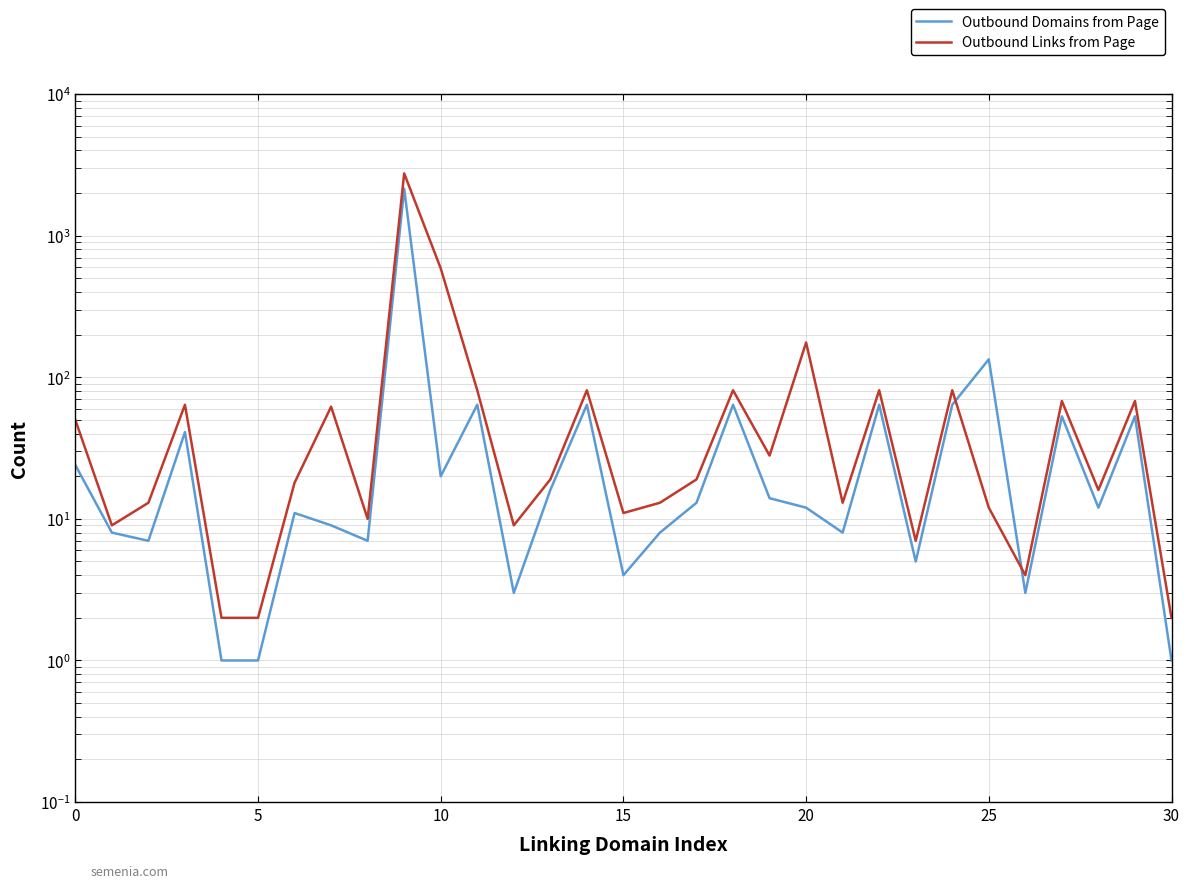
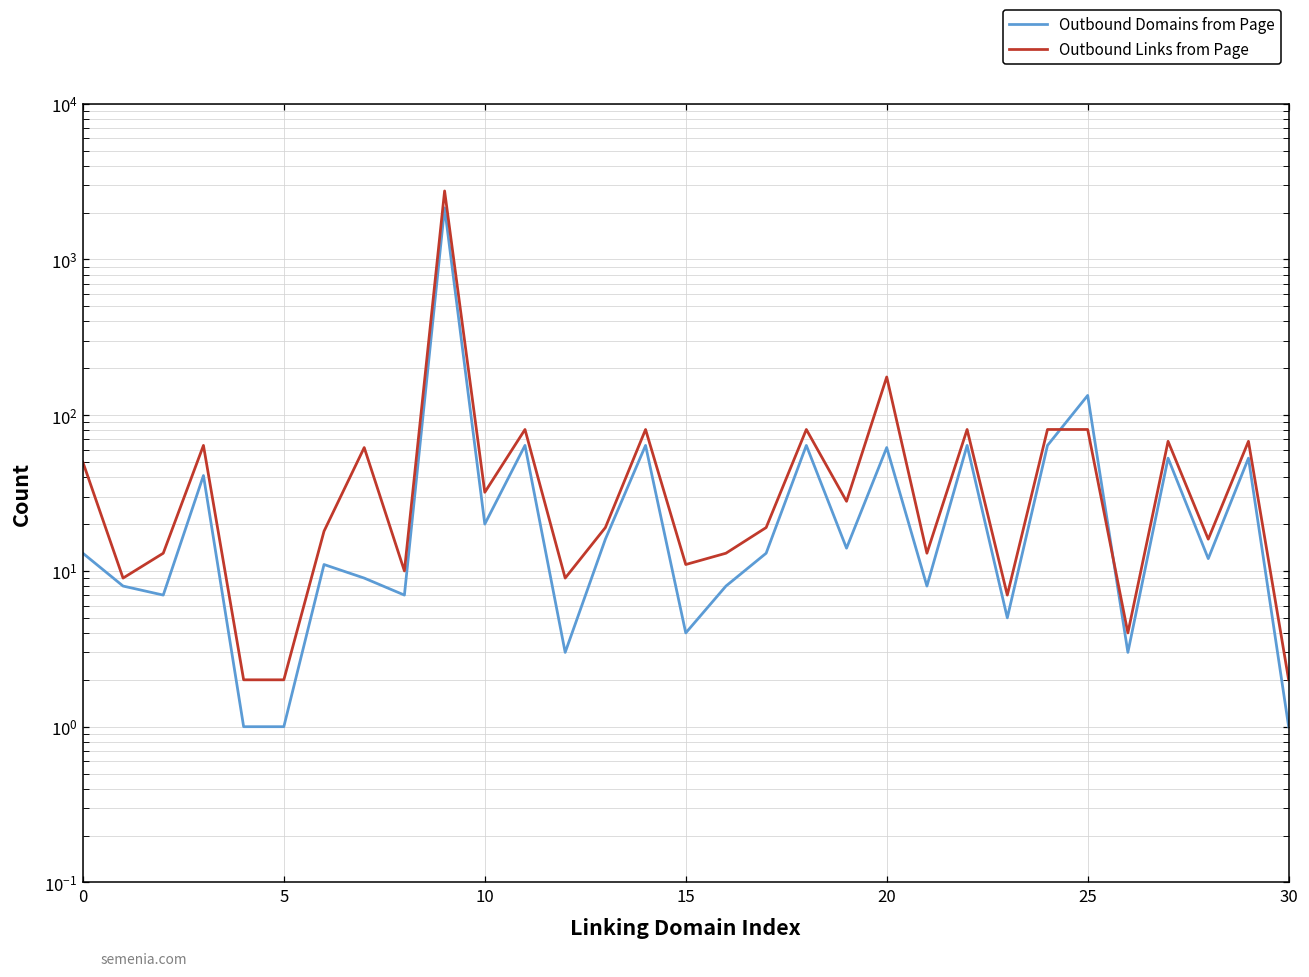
  {
    "Outbound Domains from Page": {
-     "0": 24,
+     "0": 13,
      "5": 1,
      "10": 20,
      "15": 4,
-     "20": 12,
+     "20": 60,
      "25": 130,
      "30": 1
    },
    "Outbound Links from Page": {
      "0": 50,
      "5": 2,
-     "10": 590,
+     "10": 32,
      "15": 11,
      "20": 180,
-     "25": 12,
+     "25": 80,
      "30": 2
    }
  }
